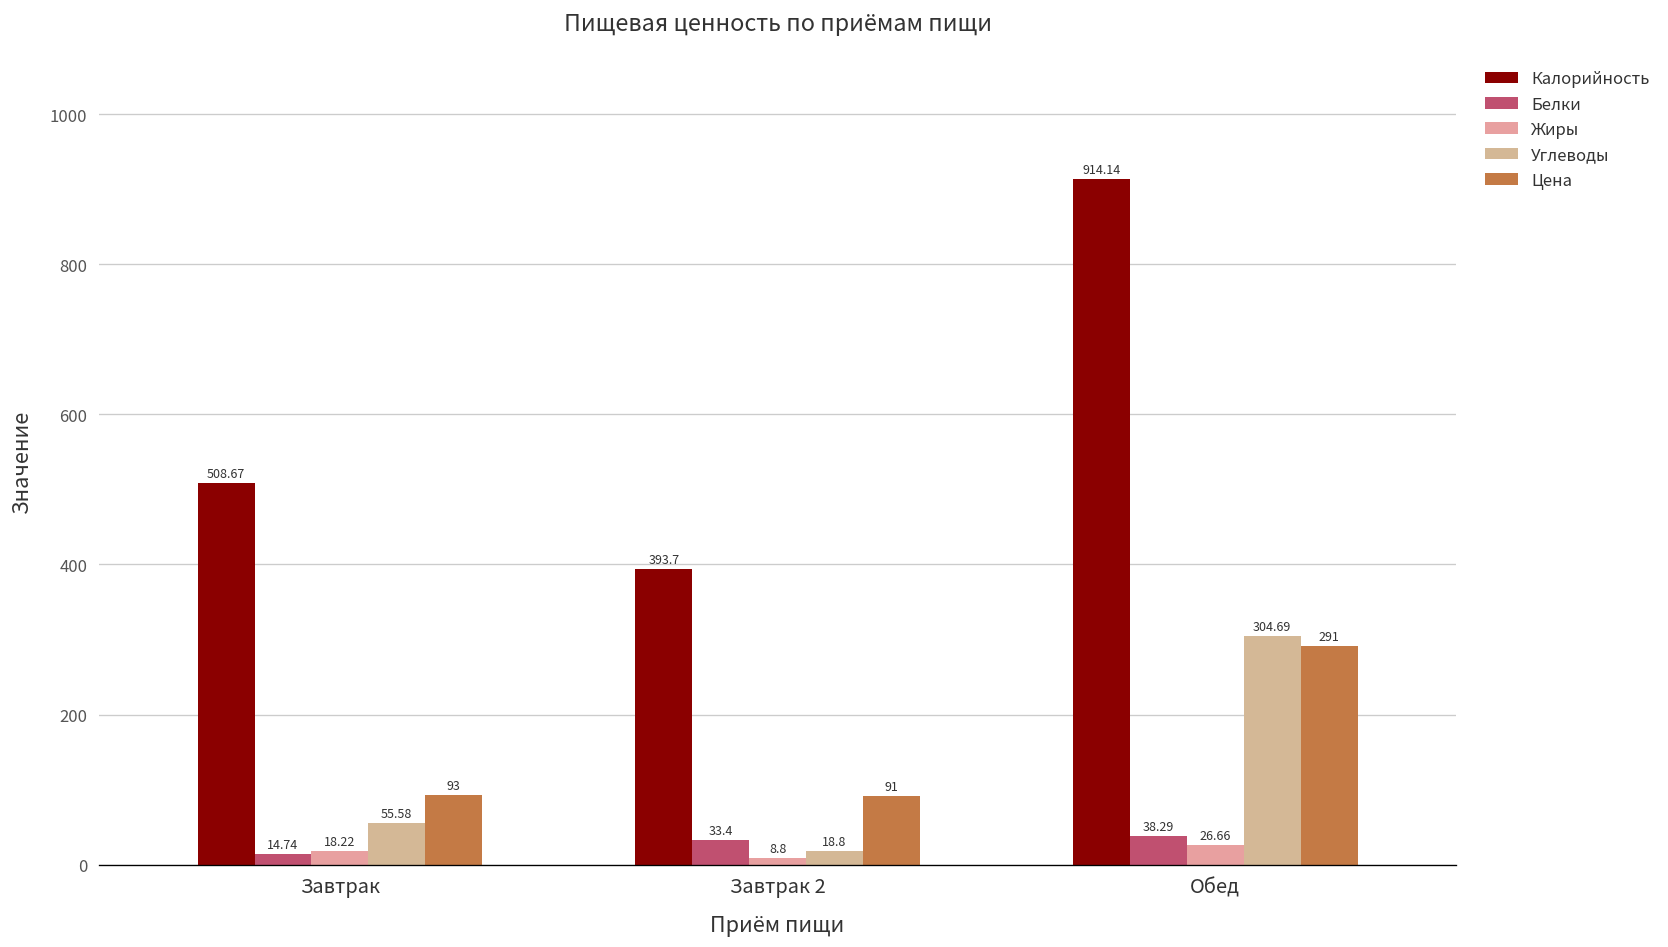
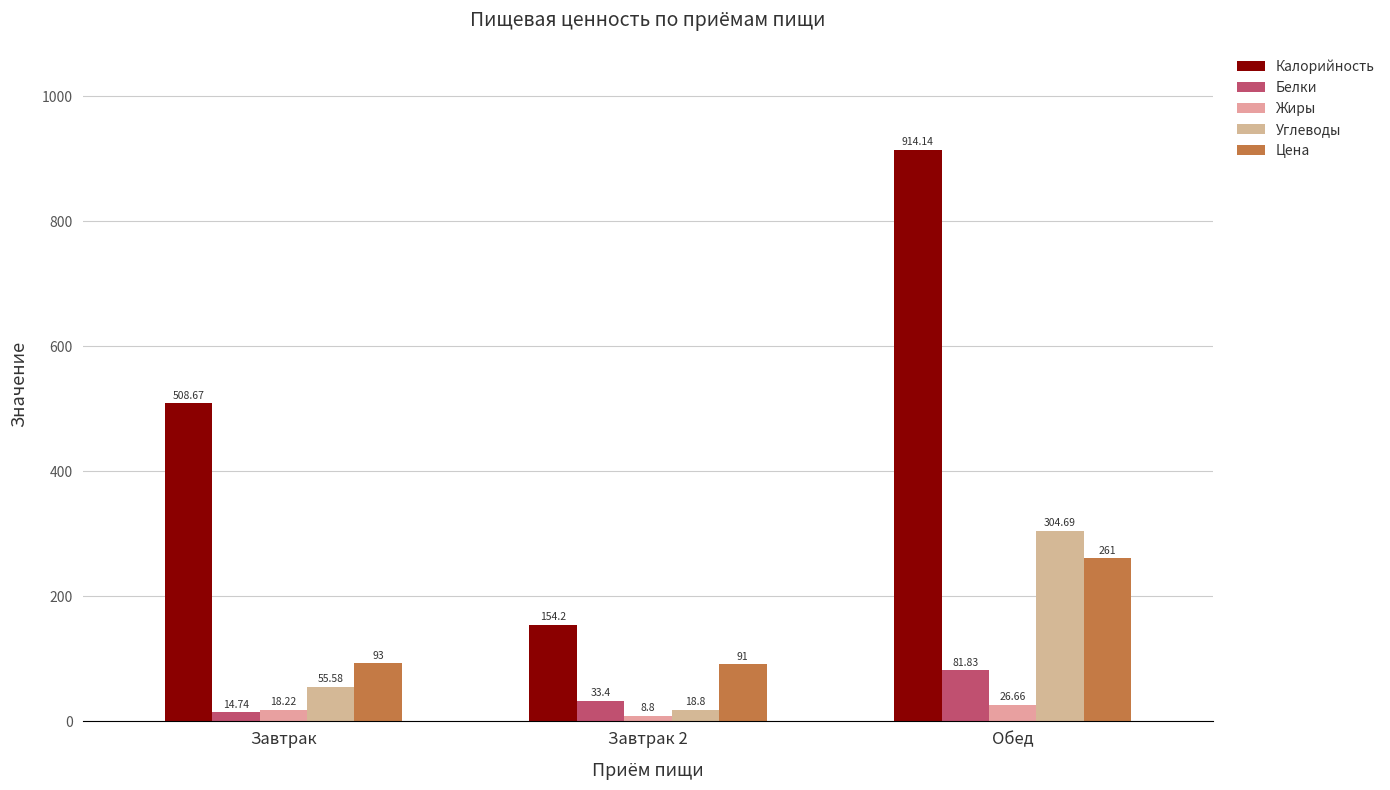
  {
    "Калорийность": {
      "Завтрак": 508.67,
-     "Завтрак 2": 393.7,
+     "Завтрак 2": 154.2,
      "Обед": 914.14
    },
    "Белки": {
      "Завтрак": 14.74,
      "Завтрак 2": 33.4,
-     "Обед": 38.29
+     "Обед": 81.83
    },
    "Цена": {
      "Завтрак": 93,
      "Завтрак 2": 91,
-     "Обед": 291
+     "Обед": 261
    }
  }
